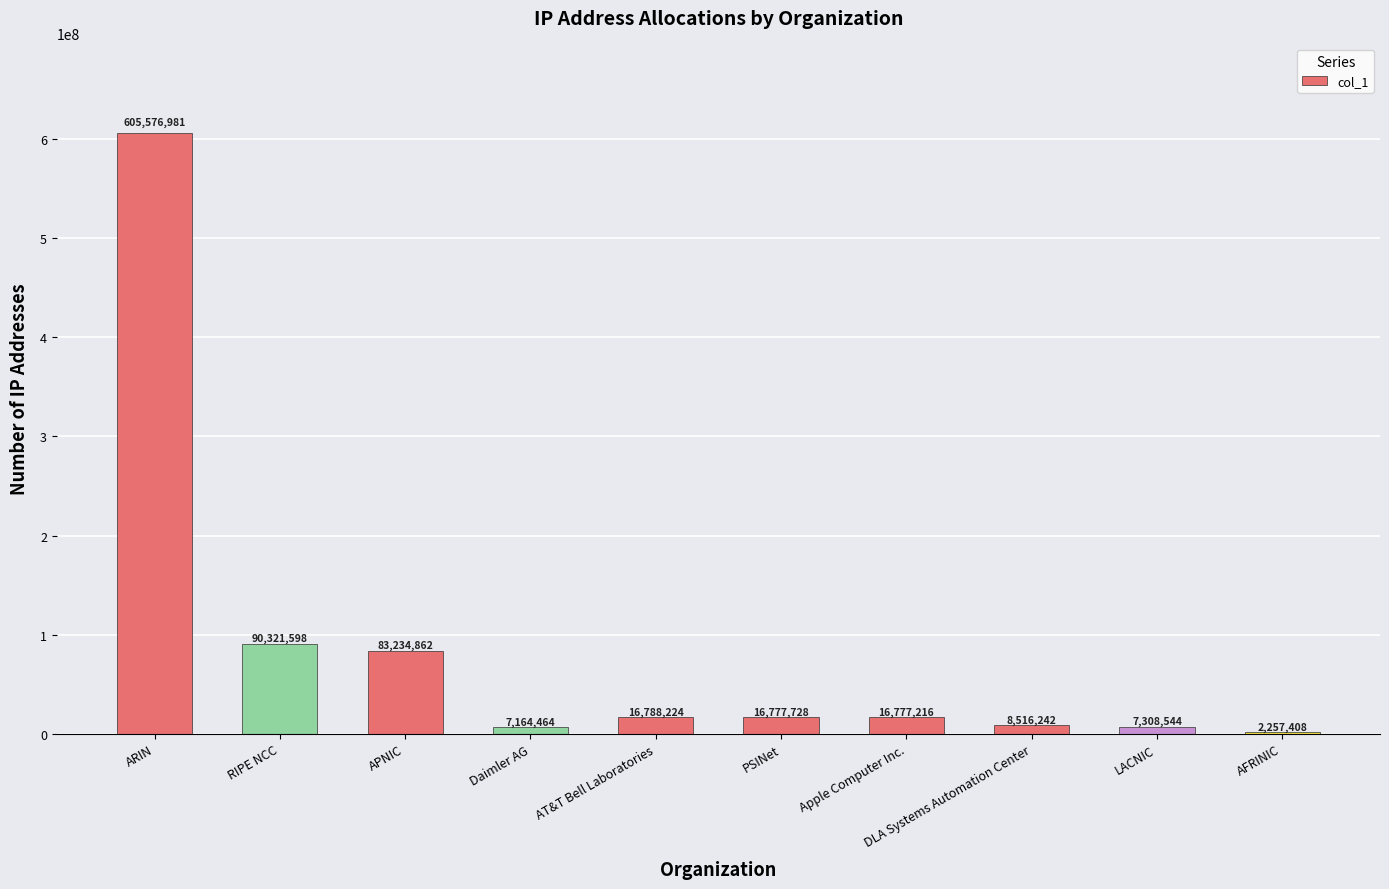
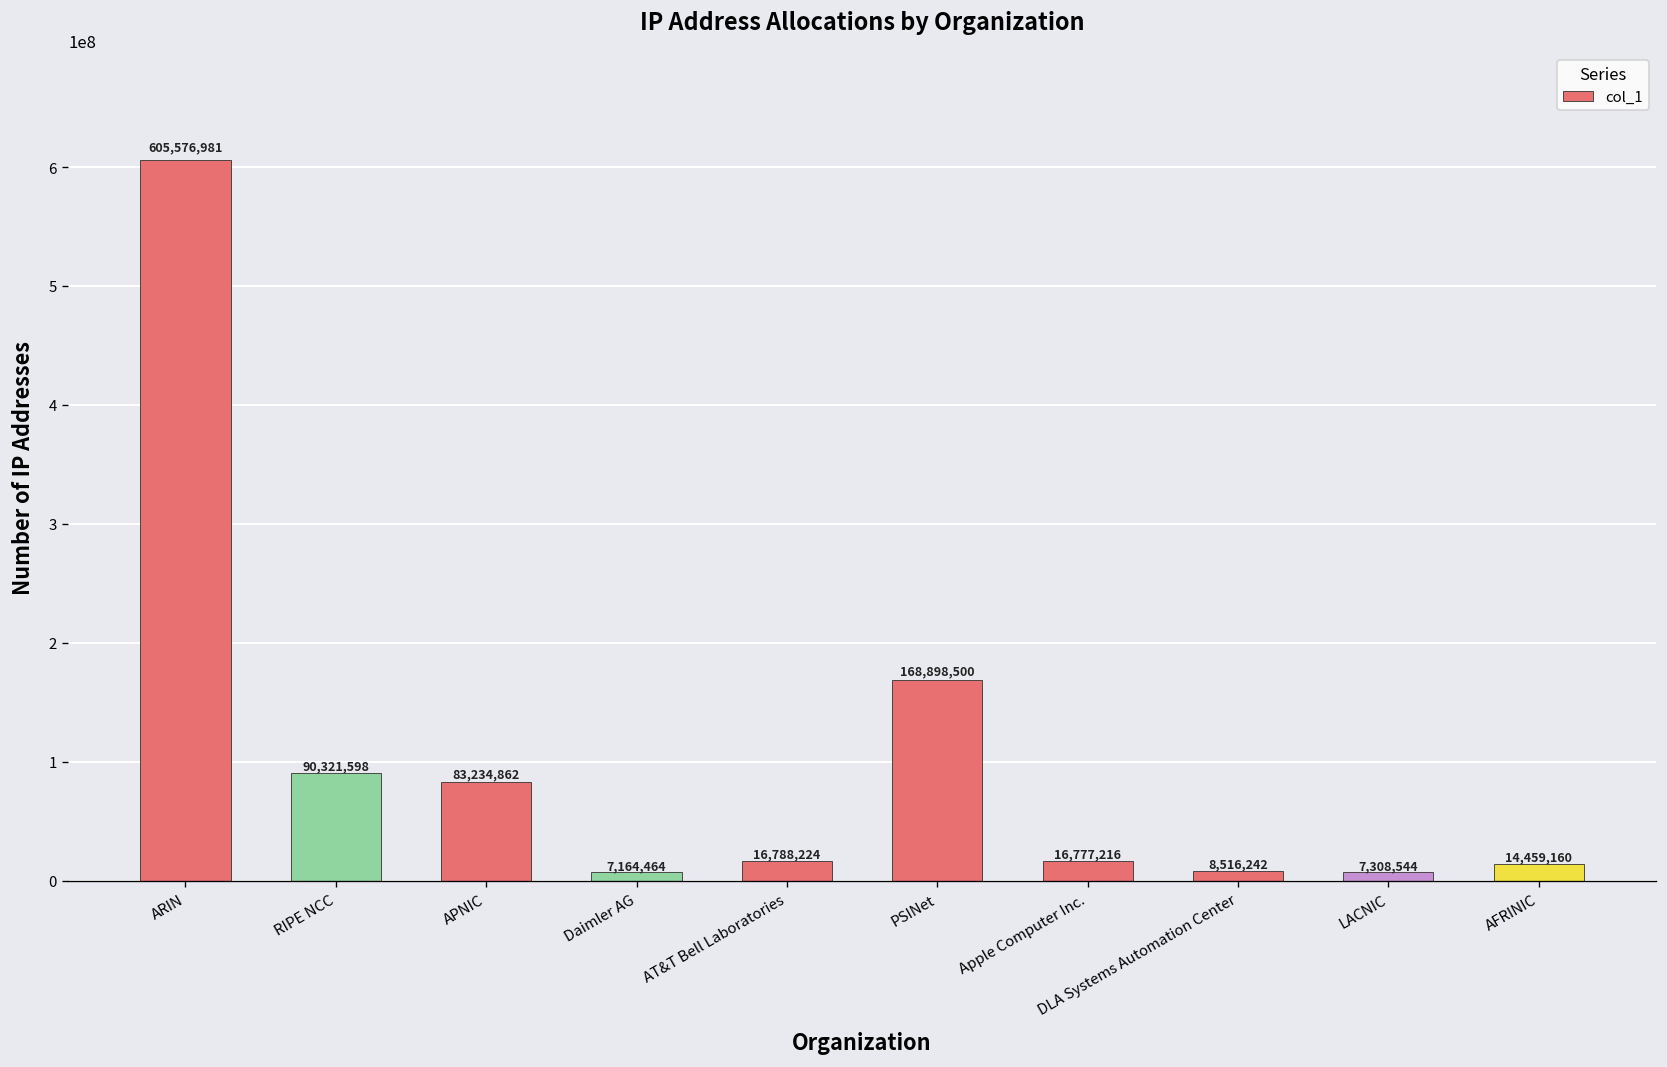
  {
    "ARIN": "605,576,981",
    "RIPE NCC": "90,321,598",
    "APNIC": "83,234,862",
    "Daimler AG": "7,164,464",
    "AT&T Bell Laboratories": "16,788,224",
-   "PSINet": "16,777,728",
+   "PSINet": "168,898,500",
    "Apple Computer Inc.": "16,777,216",
    "DLA Systems Automation Center": "8,516,242",
    "LACNIC": "7,308,544",
-   "AFRINIC": "2,257,408"
+   "AFRINIC": "14,459,160"
  }
